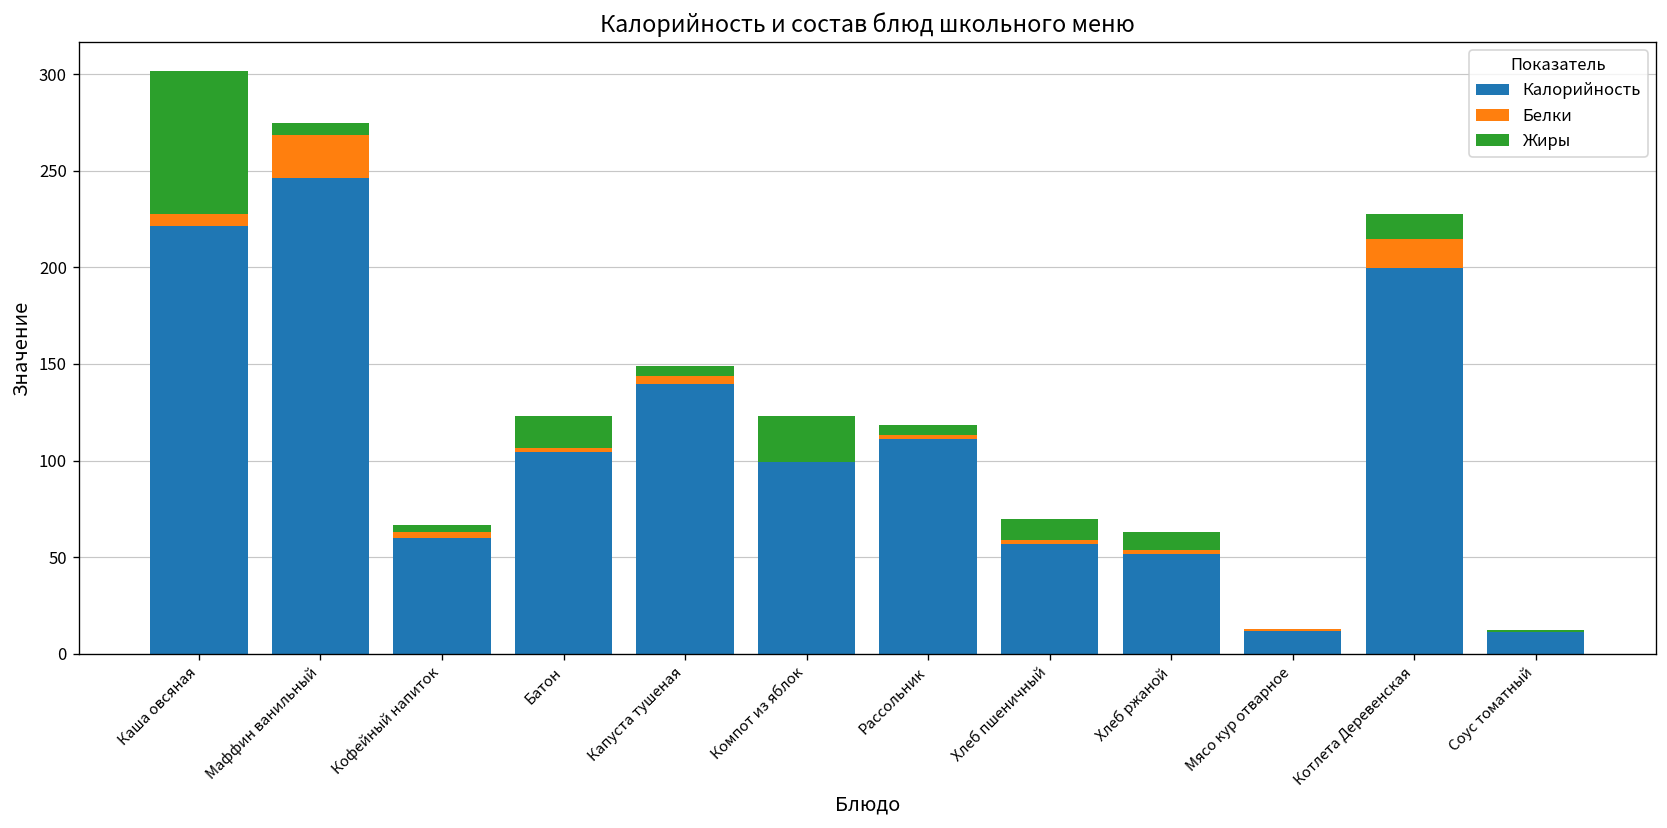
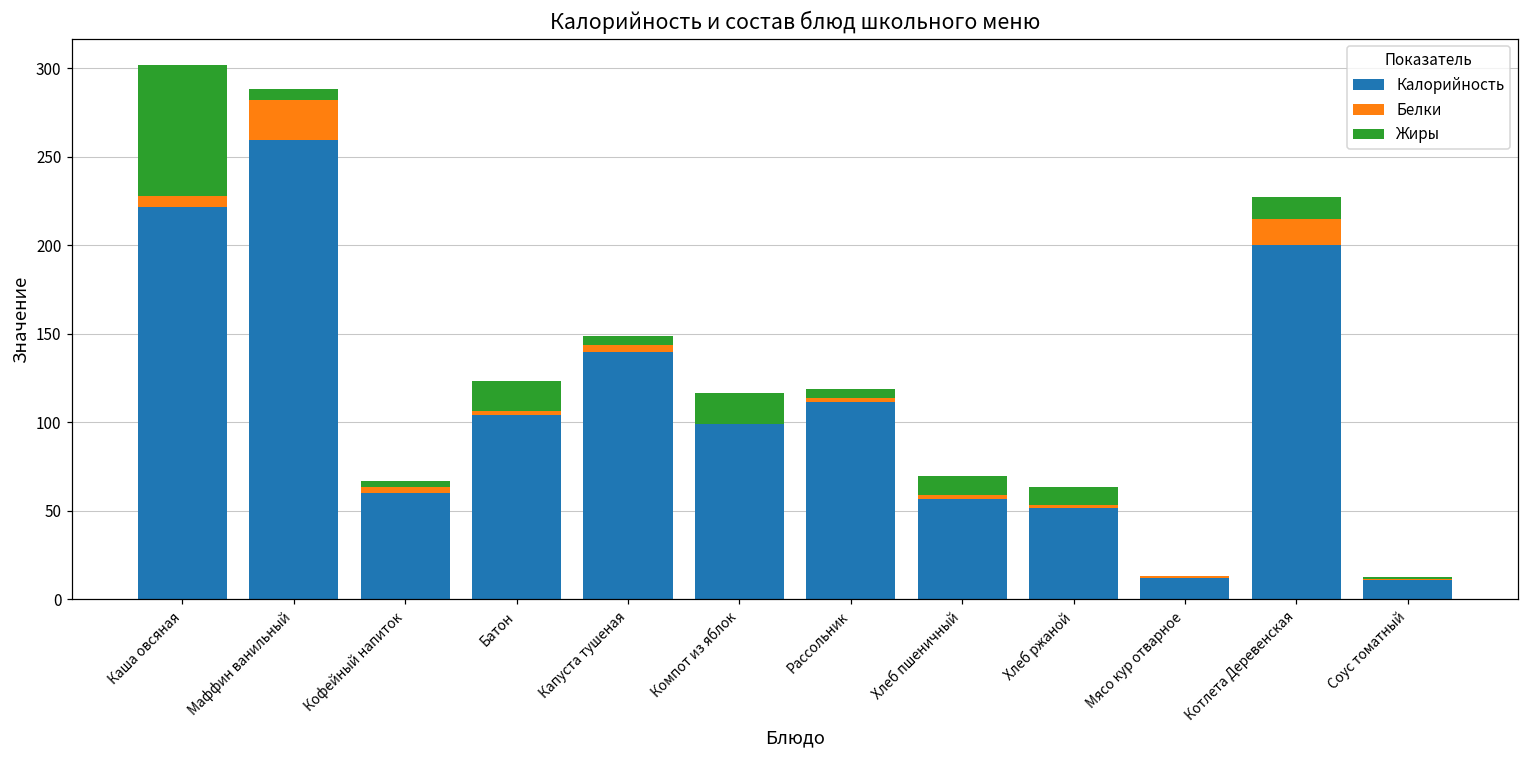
  {
    "Калорийность": {
      "Каша овсяная": 221,
-     "Маффин ванильный": 246,
+     "Маффин ванильный": 260,
      "Кофейный напиток": 60,
      "Батон": 104,
      "Капуста тушеная": 140,
      "Компот из яблок": 99,
      "Рассольник": 111,
      "Хлеб пшеничный": 57,
      "Хлеб ржаной": 52,
      "Мясо кур отварное": 12,
      "Котлета Деревенская": 200,
      "Соус томатный": 11
    },
    "Белки": {
      "Каша овсяная": 6,
      "Маффин ванильный": 22,
      "Кофейный напиток": 3,
      "Батон": 2,
      "Капуста тушеная": 4,
      "Рассольник": 2,
      "Хлеб пшеничный": 2,
      "Хлеб ржаной": 2,
      "Котлета Деревенская": 15
    },
    "Жиры": {
      "Каша овсяная": 74,
      "Маффин ванильный": 6,
      "Кофейный напиток": 3,
      "Батон": 17,
      "Капуста тушеная": 5,
-     "Компот из яблок": 24,
+     "Компот из яблок": 17,
      "Рассольник": 5,
      "Хлеб пшеничный": 11,
      "Хлеб ржаной": 10,
      "Котлета Деревенская": 13
    }
  }
